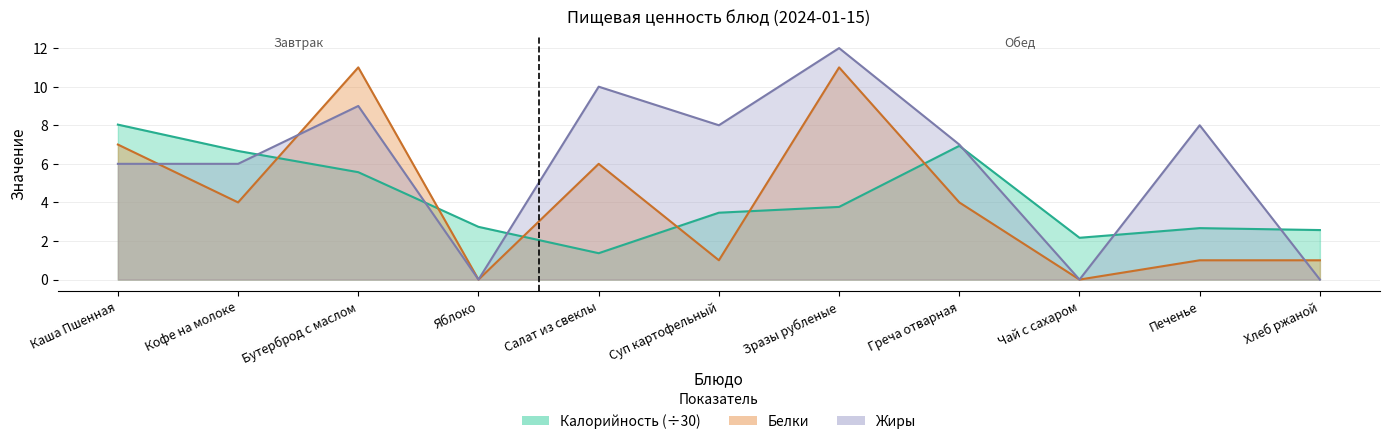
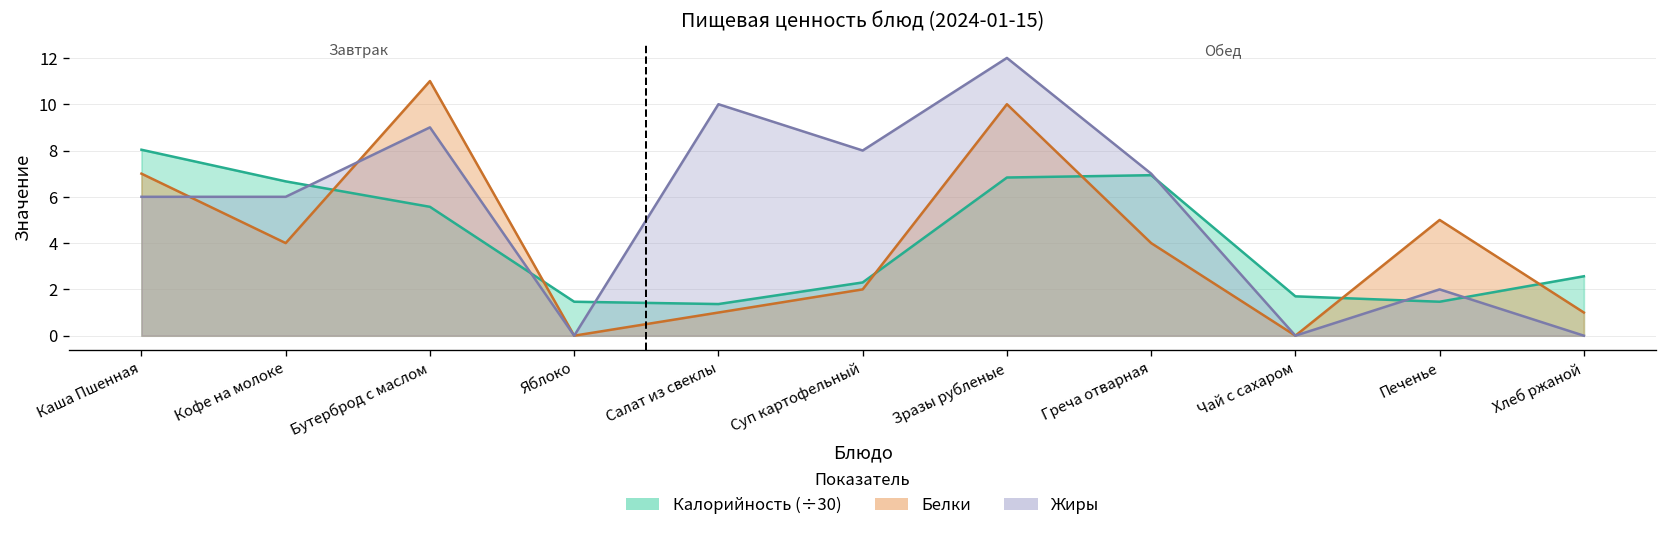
  {
    "Калорийность (÷30)": {
      "Каша Пшенная": 8.0,
      "Кофе на молоке": 6.7,
      "Бутерброд с маслом": 5.6,
-     "Яблоко": 2.7,
+     "Яблоко": 1.5,
      "Салат из свеклы": 1.4,
-     "Суп картофельный": 3.5,
-     "Зразы рубленые": 3.8,
-     "Чай с сахаром": 2.2,
-     "Печенье": 2.7,
+     "Суп картофельный": 2.3,
+     "Зразы рубленые": 6.8,
+     "Чай с сахаром": 1.7,
+     "Печенье": 1.5,
      "Хлеб ржаной": 2.6
    },
    "Белки": {
      "Каша Пшенная": 7,
      "Кофе на молоке": 4,
      "Бутерброд с маслом": 11,
-     "Салат из свеклы": 6,
-     "Суп картофельный": 1,
-     "Зразы рубленые": 11,
+     "Салат из свеклы": 1,
+     "Суп картофельный": 2,
+     "Зразы рубленые": 10,
      "Греча отварная": 4,
-     "Печенье": 1,
+     "Печенье": 5,
      "Хлеб ржаной": 1
    },
    "Жиры": {
      "Каша Пшенная": 6,
      "Кофе на молоке": 6,
      "Бутерброд с маслом": 9,
      "Салат из свеклы": 10,
      "Суп картофельный": 8,
      "Зразы рубленые": 12,
-     "Печенье": 8,
+     "Печенье": 2,
      "Хлеб ржаной": 0
    }
  }
